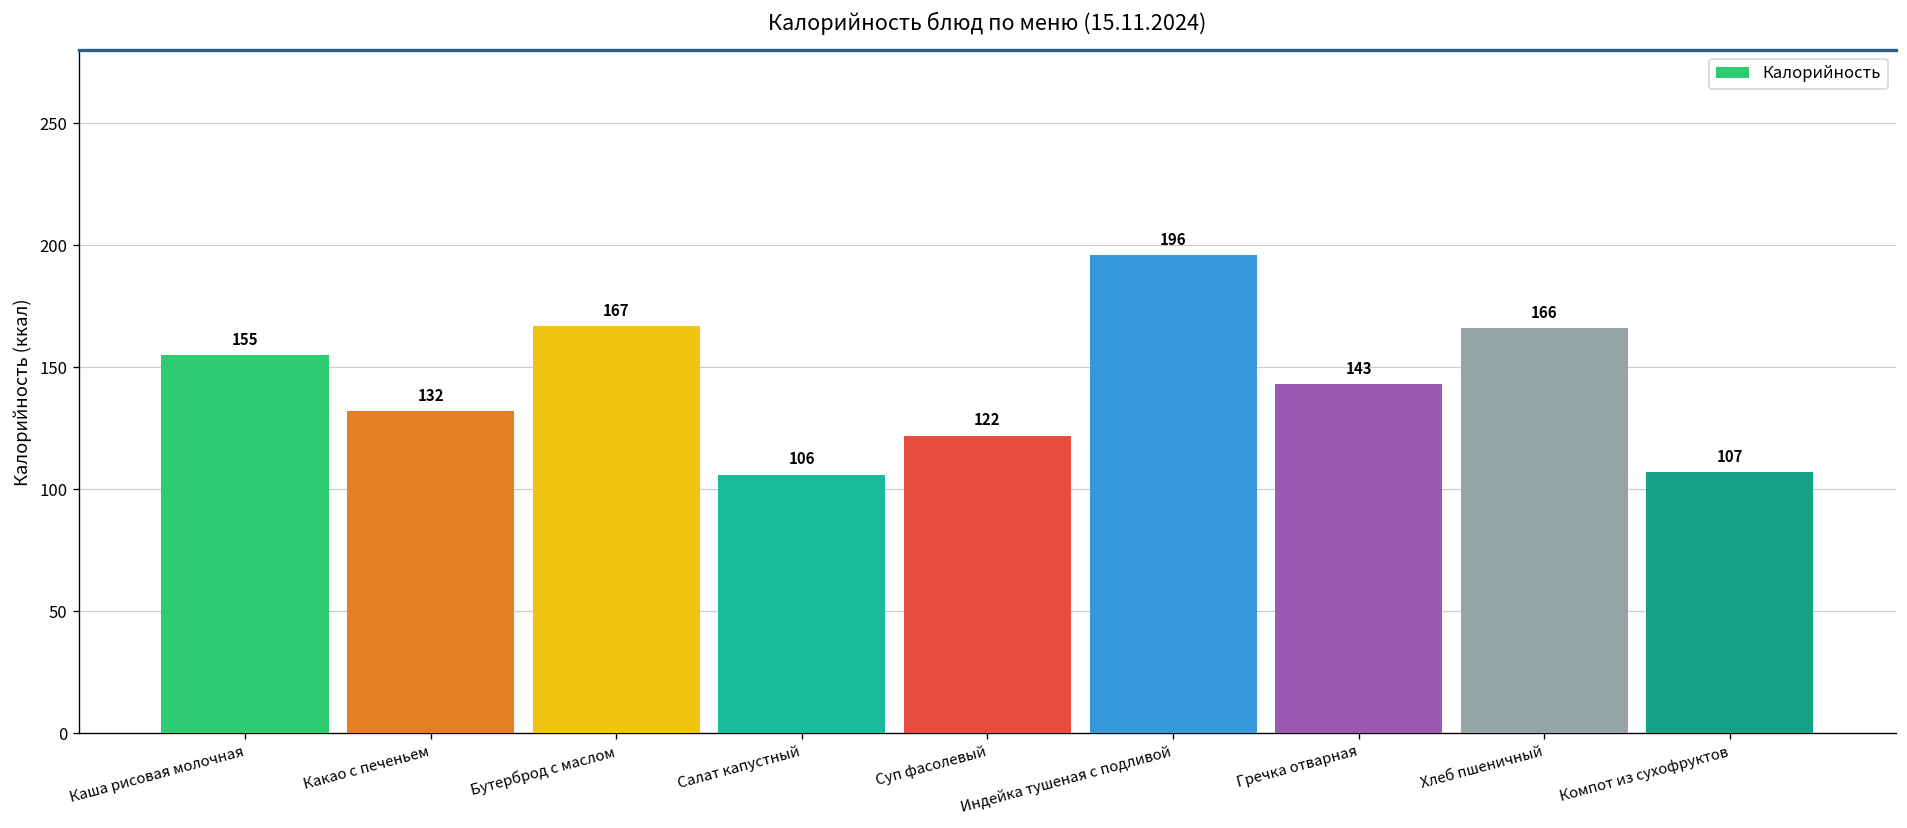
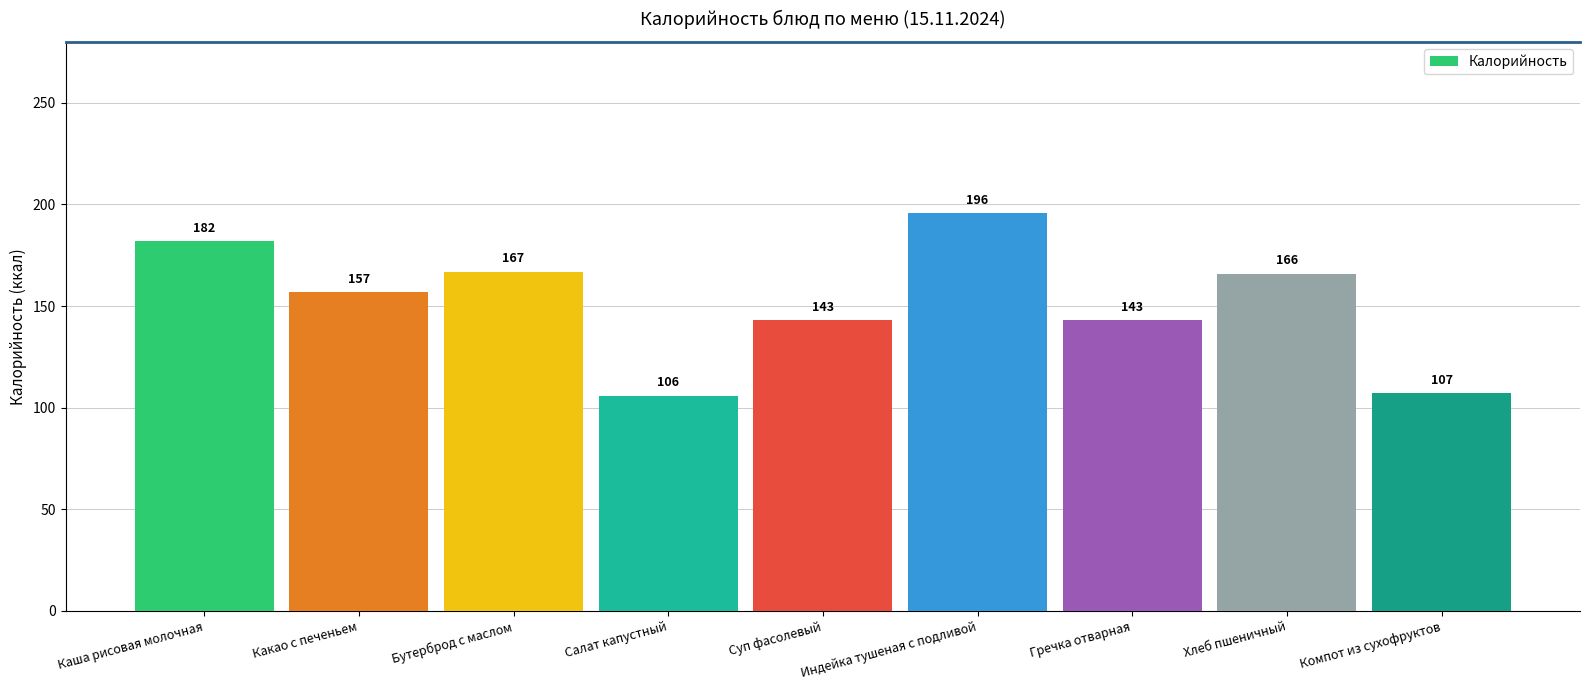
  {
-   "Каша рисовая молочная": 155,
-   "Какао с печеньем": 132,
+   "Каша рисовая молочная": 182,
+   "Какао с печеньем": 157,
    "Бутерброд с маслом": 167,
    "Салат капустный": 106,
-   "Суп фасолевый": 122,
+   "Суп фасолевый": 143,
    "Индейка тушеная с подливой": 196,
    "Гречка отварная": 143,
    "Хлеб пшеничный": 166,
    "Компот из сухофруктов": 107
  }
